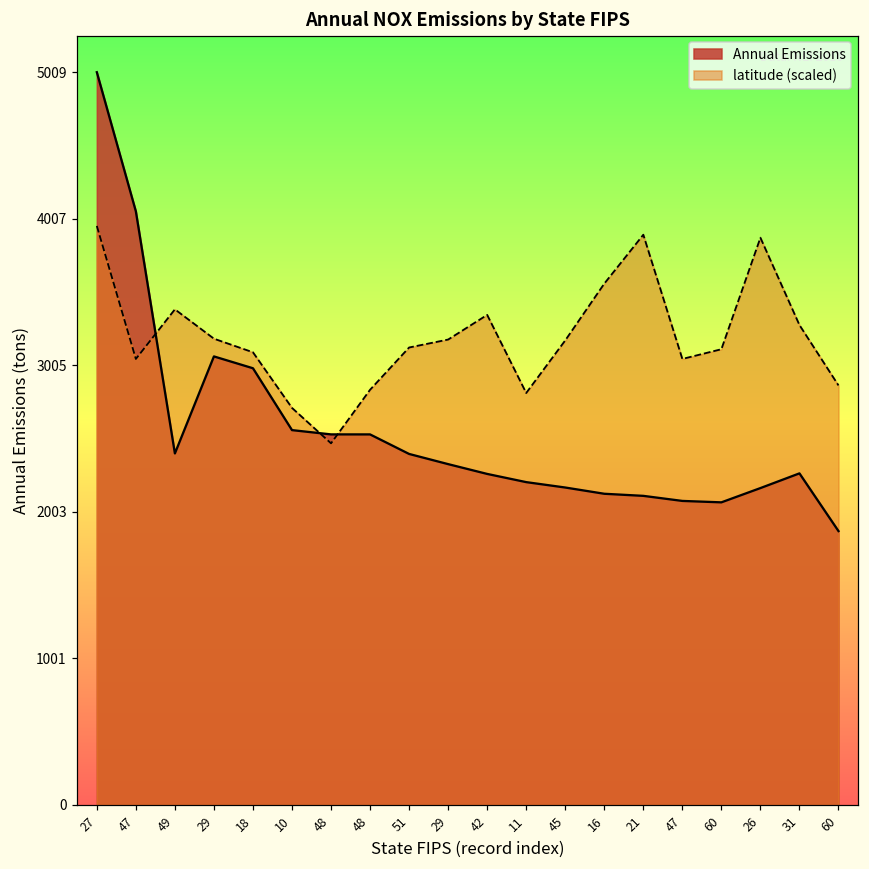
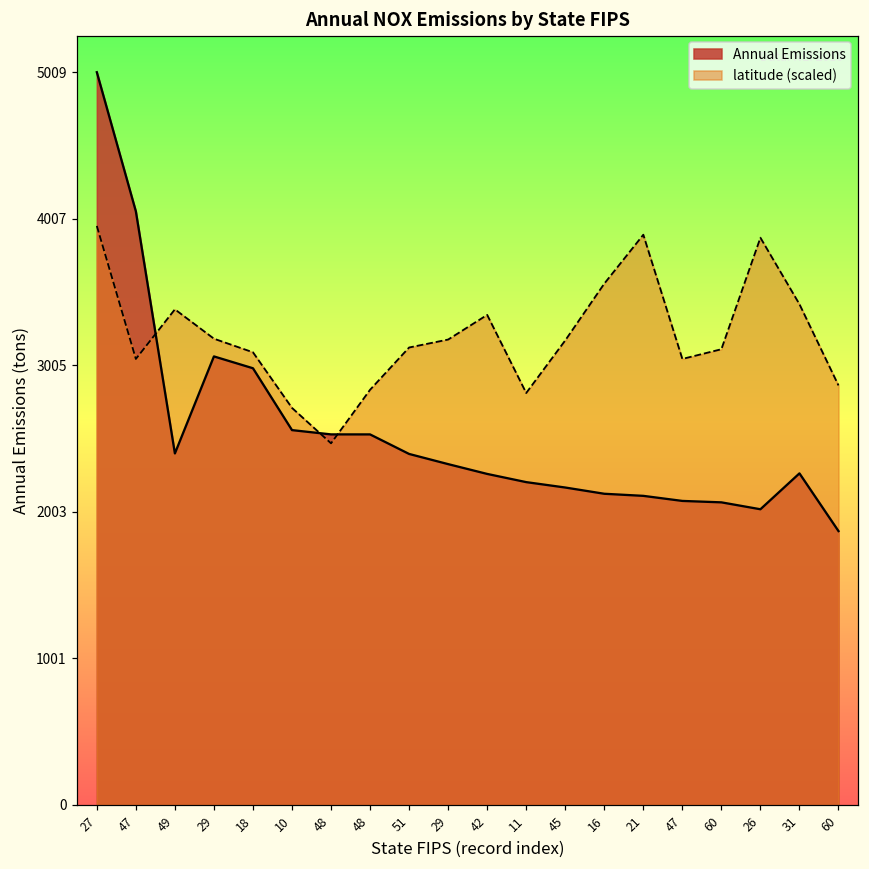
  {
    "Annual Emissions": {
      "27": 5010,
      "49": 2400,
      "18": 2990,
      "10": 2560,
      "51": 2400,
      "42": 2260,
      "11": 2210,
      "45": 2170,
      "16": 2130,
      "21": 2110,
-     "26": 2170,
+     "26": 2020,
      "31": 2270
    },
    "latitude (scaled)": {
      "27": 3960,
      "49": 3390,
      "18": 3090,
      "10": 2710,
      "51": 3130,
      "42": 3350,
      "11": 2820,
      "45": 3180,
      "16": 3560,
      "21": 3900,
      "26": 3880,
-     "31": 3280
+     "31": 3420
    }
  }
